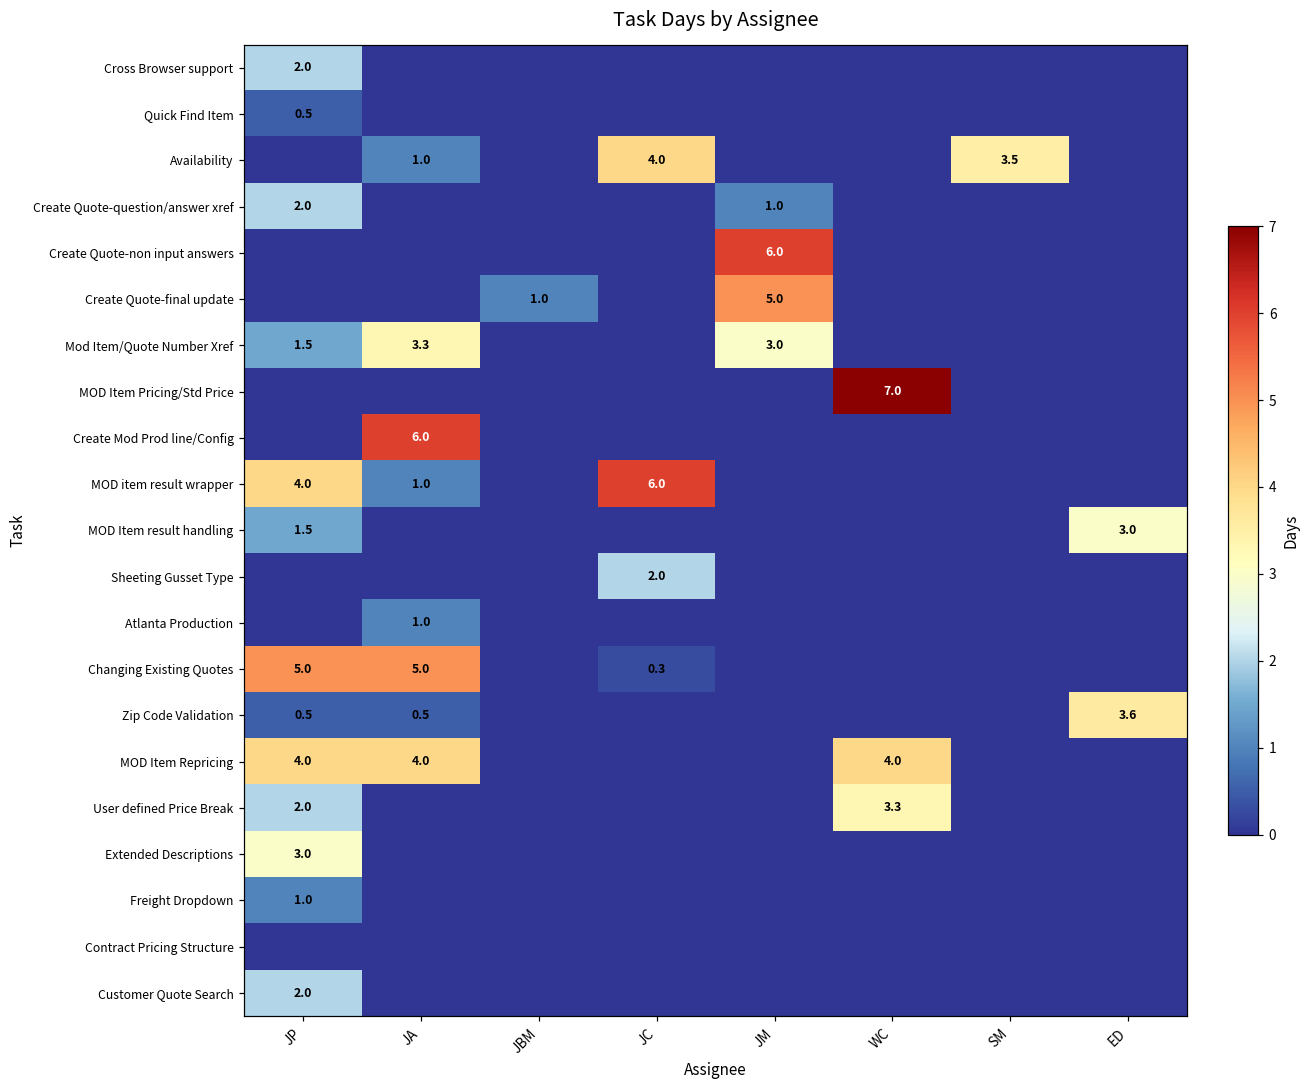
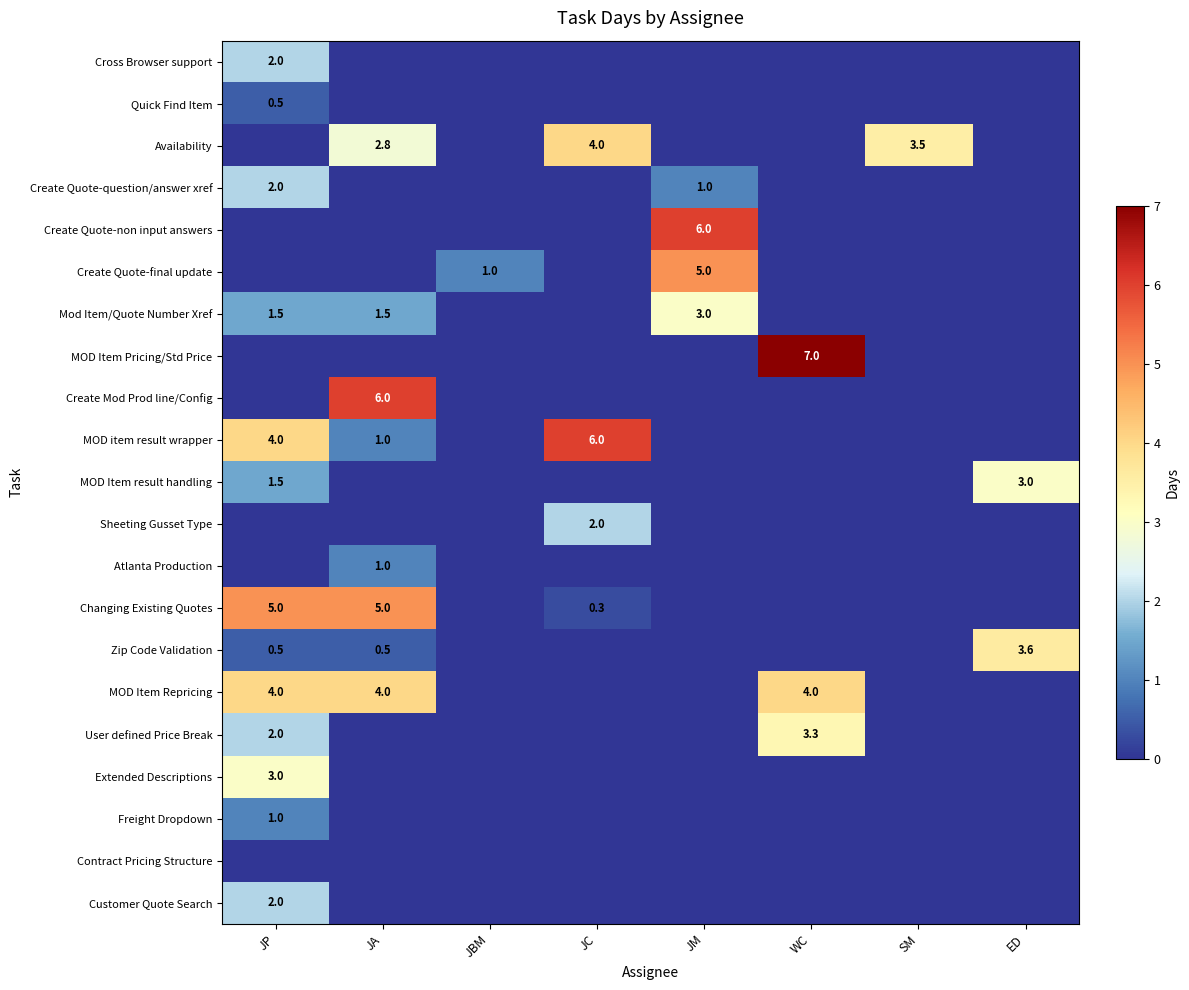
  {
    "Cross Browser support": {
      "JP": 2.0
    },
    "Quick Find Item": {
      "JP": 0.5
    },
    "Availability": {
-     "JA": 1.0,
+     "JA": 2.8,
      "JC": 4.0,
      "SM": 3.5
    },
    "Create Quote-question/answer xref": {
      "JP": 2.0,
      "JM": 1.0
    },
    "Create Quote-non input answers": {
      "JM": 6.0
    },
    "Create Quote-final update": {
      "JBM": 1.0,
      "JM": 5.0
    },
    "Mod Item/Quote Number Xref": {
      "JP": 1.5,
-     "JA": 3.3,
+     "JA": 1.5,
      "JM": 3.0
    },
    "MOD Item Pricing/Std Price": {
      "WC": 7.0
    },
    "Create Mod Prod line/Config": {
      "JA": 6.0
    },
    "MOD item result wrapper": {
      "JP": 4.0,
      "JA": 1.0,
      "JC": 6.0
    },
    "MOD Item result handling": {
      "JP": 1.5,
      "ED": 3.0
    },
    "Sheeting Gusset Type": {
      "JC": 2.0
    },
    "Atlanta Production": {
      "JA": 1.0
    },
    "Changing Existing Quotes": {
      "JP": 5.0,
      "JA": 5.0,
      "JC": 0.3
    },
    "Zip Code Validation": {
      "JP": 0.5,
      "JA": 0.5,
      "ED": 3.6
    },
    "MOD Item Repricing": {
      "JP": 4.0,
      "JA": 4.0,
      "WC": 4.0
    },
    "User defined Price Break": {
      "JP": 2.0,
      "WC": 3.3
    },
    "Extended Descriptions": {
      "JP": 3.0
    },
    "Freight Dropdown": {
      "JP": 1.0
    },
    "Customer Quote Search": {
      "JP": 2.0
    }
  }
